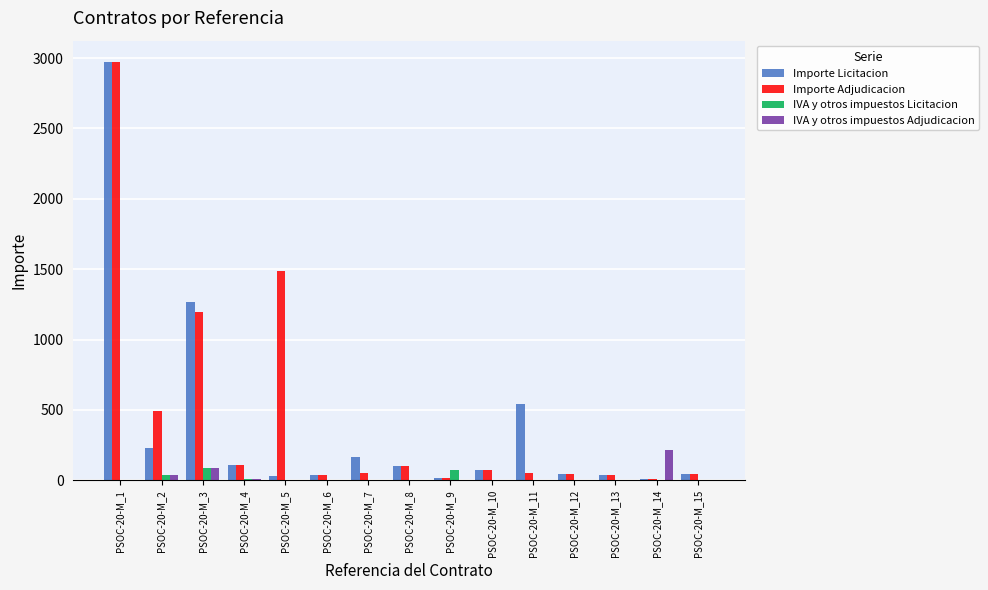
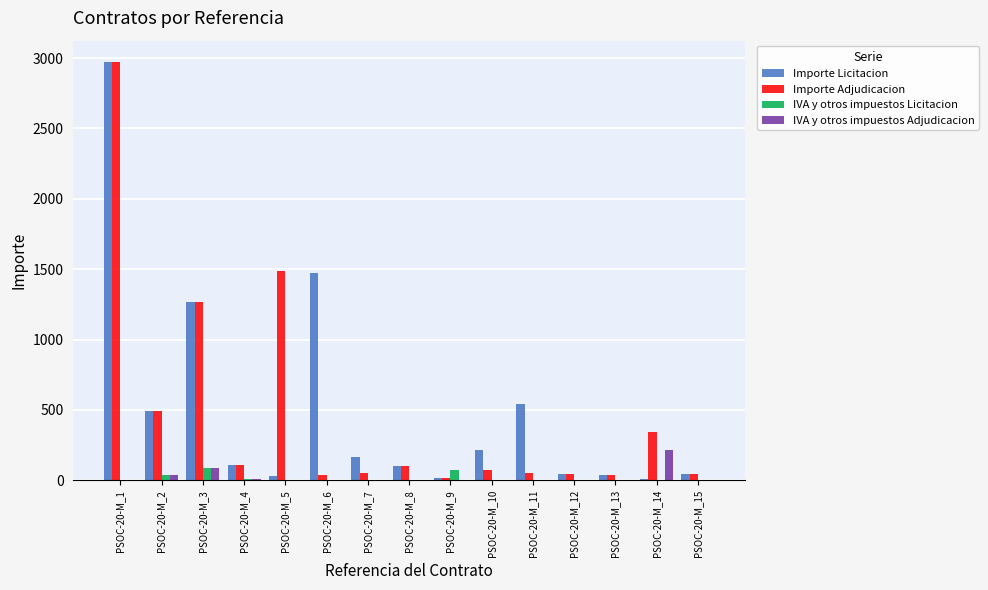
  {
    "Importe Licitacion": {
      "PSOC-20-M_1": 2980,
-     "PSOC-20-M_2": 230,
+     "PSOC-20-M_2": 490,
      "PSOC-20-M_3": 1270,
      "PSOC-20-M_4": 110,
      "PSOC-20-M_5": 30,
-     "PSOC-20-M_6": 40,
+     "PSOC-20-M_6": 1470,
      "PSOC-20-M_7": 170,
      "PSOC-20-M_8": 100,
      "PSOC-20-M_9": 20,
-     "PSOC-20-M_10": 70,
+     "PSOC-20-M_10": 220,
      "PSOC-20-M_11": 540,
      "PSOC-20-M_12": 50,
      "PSOC-20-M_13": 30,
      "PSOC-20-M_15": 40
    },
    "Importe Adjudicacion": {
      "PSOC-20-M_1": 2980,
      "PSOC-20-M_2": 490,
-     "PSOC-20-M_3": 1190,
+     "PSOC-20-M_3": 1270,
      "PSOC-20-M_4": 110,
      "PSOC-20-M_5": 1490,
      "PSOC-20-M_6": 40,
      "PSOC-20-M_7": 50,
      "PSOC-20-M_8": 100,
      "PSOC-20-M_9": 20,
      "PSOC-20-M_10": 70,
      "PSOC-20-M_11": 50,
      "PSOC-20-M_12": 50,
      "PSOC-20-M_13": 30,
-     "PSOC-20-M_14": 10,
+     "PSOC-20-M_14": 340,
      "PSOC-20-M_15": 40
    },
    "IVA y otros impuestos Licitacion": {
      "PSOC-20-M_1": 0,
      "PSOC-20-M_2": 30,
      "PSOC-20-M_3": 90,
      "PSOC-20-M_5": 0,
      "PSOC-20-M_6": 0,
      "PSOC-20-M_7": 0,
      "PSOC-20-M_8": 0,
      "PSOC-20-M_9": 70,
      "PSOC-20-M_10": 0,
      "PSOC-20-M_11": 0,
      "PSOC-20-M_12": 0,
      "PSOC-20-M_13": 0,
      "PSOC-20-M_14": 0,
      "PSOC-20-M_15": 0
    },
    "IVA y otros impuestos Adjudicacion": {
      "PSOC-20-M_1": 0,
      "PSOC-20-M_2": 30,
      "PSOC-20-M_3": 90,
      "PSOC-20-M_5": 0,
      "PSOC-20-M_6": 0,
      "PSOC-20-M_7": 0,
      "PSOC-20-M_8": 0,
      "PSOC-20-M_9": 0,
      "PSOC-20-M_10": 0,
      "PSOC-20-M_11": 0,
      "PSOC-20-M_12": 0,
      "PSOC-20-M_13": 0,
      "PSOC-20-M_14": 220,
      "PSOC-20-M_15": 0
    }
  }
